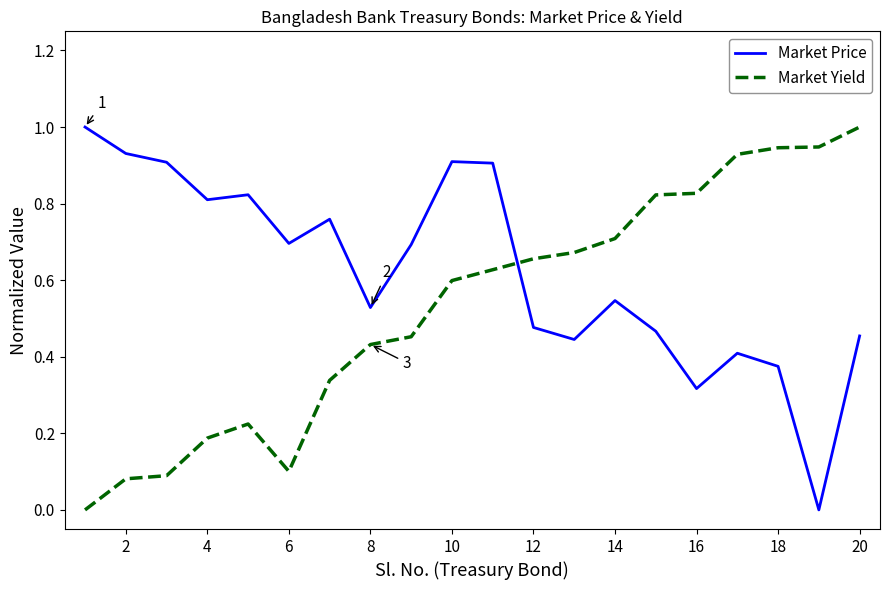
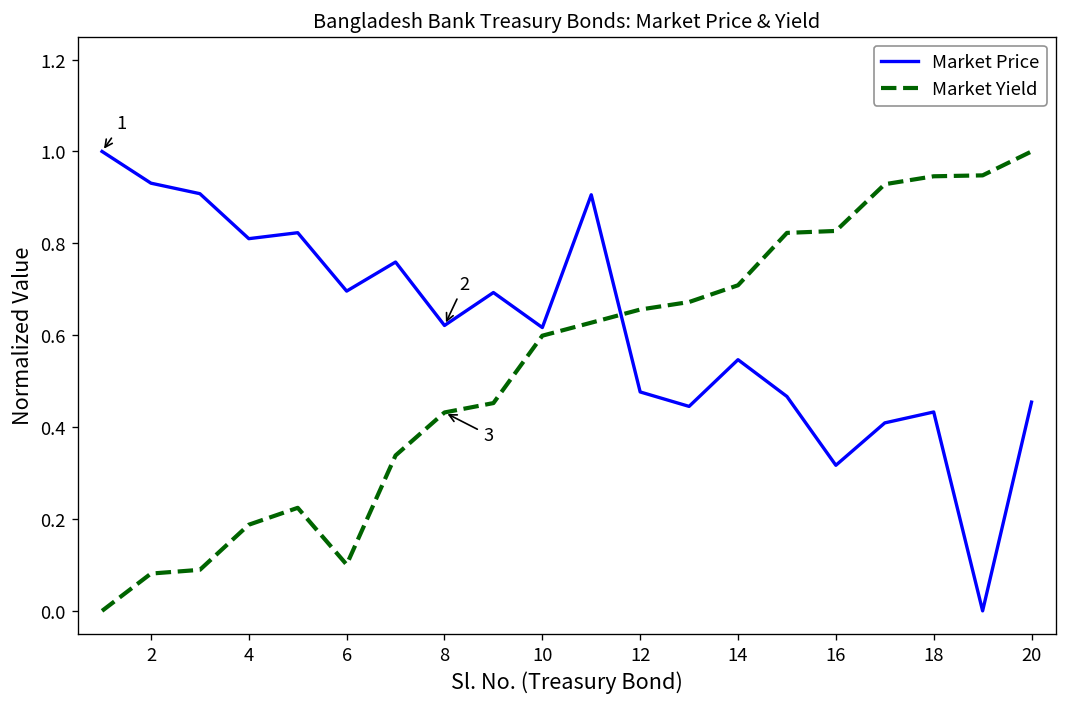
  {
    "Market Price": {
      "2": 0.93,
      "4": 0.81,
      "6": 0.70,
-     "8": 0.53,
-     "10": 0.91,
+     "8": 0.62,
+     "10": 0.62,
      "12": 0.48,
      "14": 0.55,
      "16": 0.32,
-     "18": 0.37,
+     "18": 0.43,
      "20": 0.45
    },
    "Market Yield": {
      "2": 0.08,
      "4": 0.19,
      "6": 0.10,
      "10": 0.60,
      "12": 0.66,
      "14": 0.71,
      "16": 0.83,
      "18": 0.95,
      "20": 1.00
    }
  }
